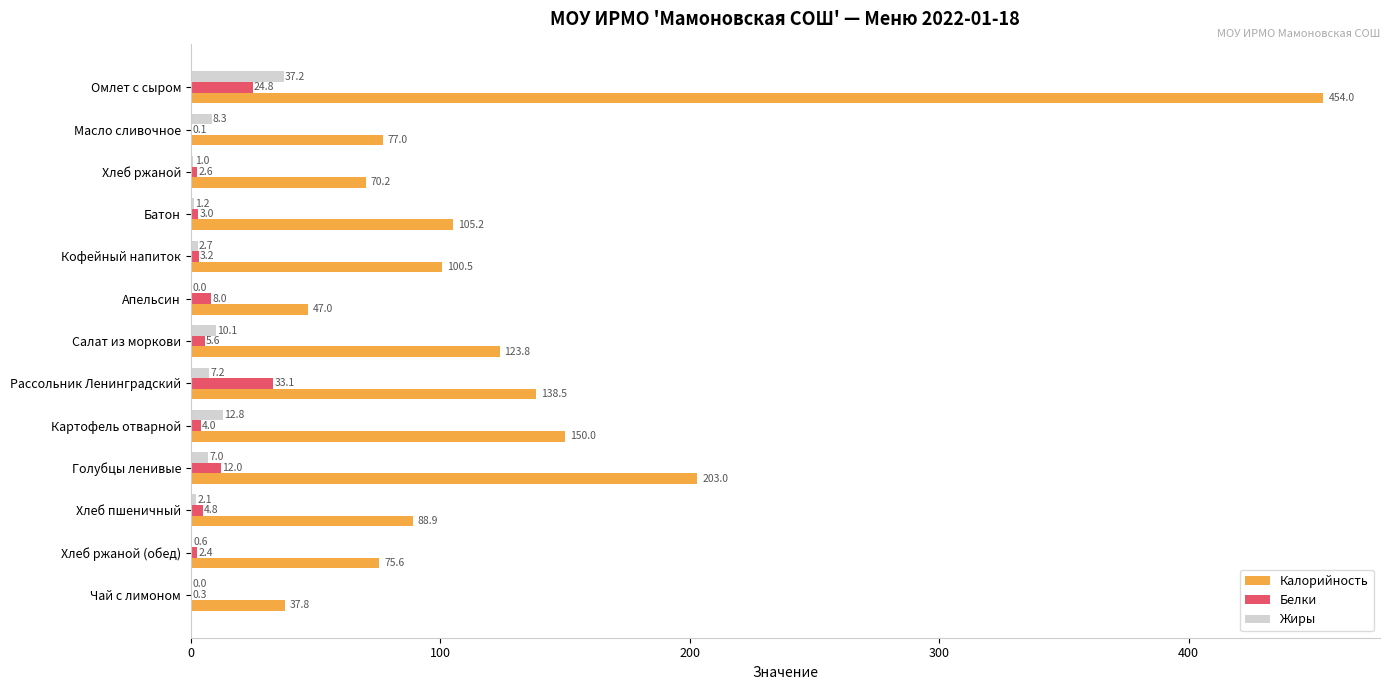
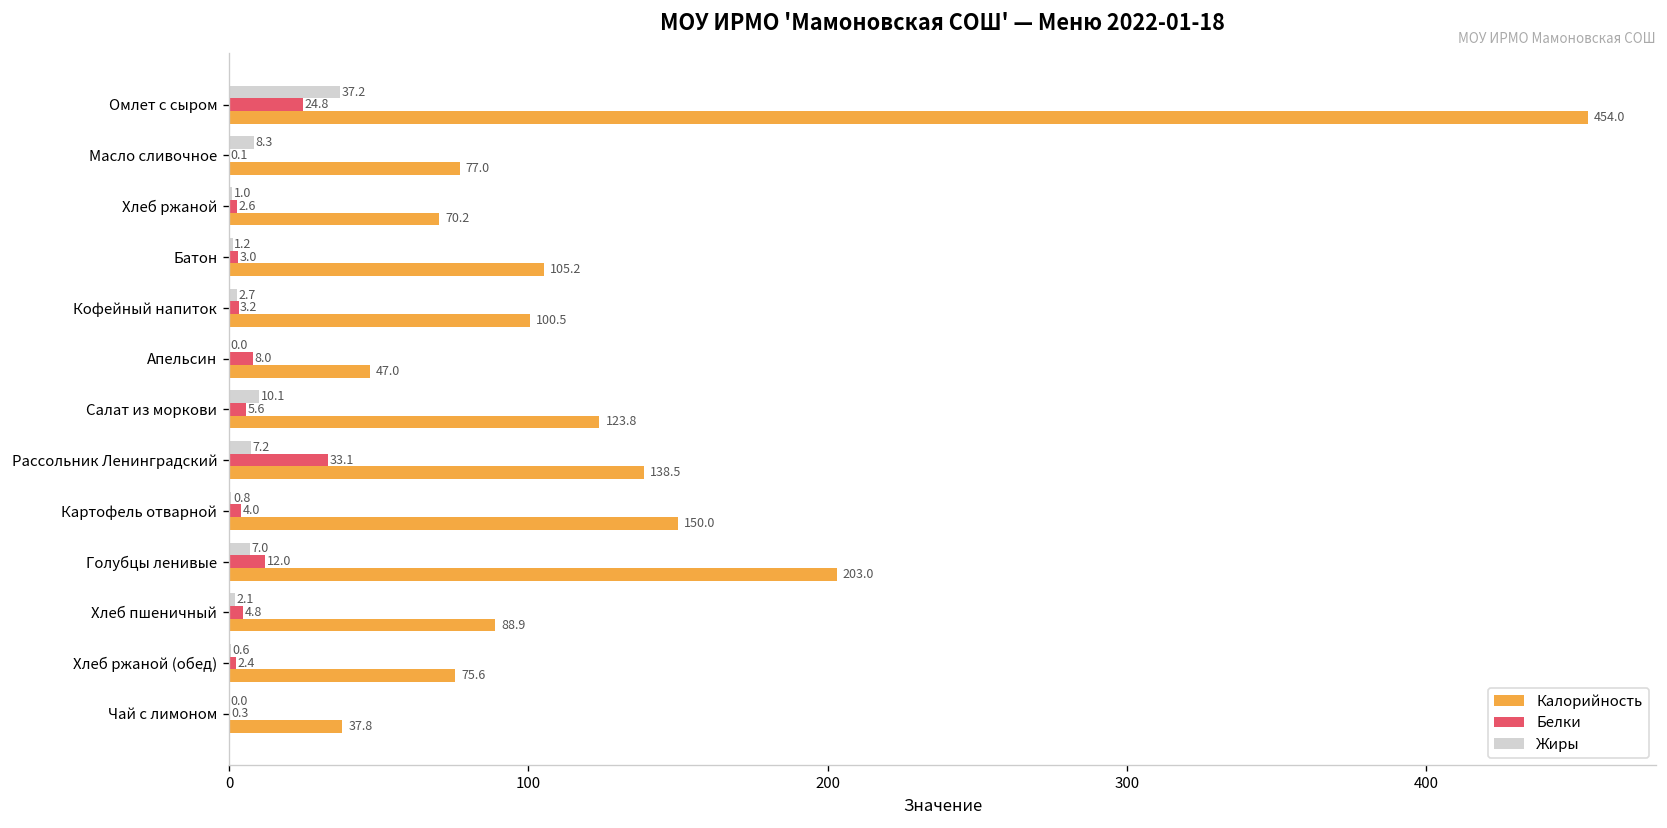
  {
    "Калорийность": {
      "Омлет с сыром": 454.0,
      "Масло сливочное": 77.0,
      "Хлеб ржаной": 70.2,
      "Батон": 105.2,
      "Кофейный напиток": 100.5,
      "Апельсин": 47.0,
      "Салат из моркови": 123.8,
      "Рассольник Ленинградский": 138.5,
      "Картофель отварной": 150.0,
      "Голубцы ленивые": 203.0,
      "Хлеб пшеничный": 88.9,
      "Хлеб ржаной (обед)": 75.6,
      "Чай с лимоном": 37.8
    },
    "Белки": {
      "Омлет с сыром": 24.8,
      "Масло сливочное": 0.1,
      "Хлеб ржаной": 2.6,
      "Батон": 3.0,
      "Кофейный напиток": 3.2,
      "Апельсин": 8.0,
      "Салат из моркови": 5.6,
      "Рассольник Ленинградский": 33.1,
      "Картофель отварной": 4.0,
      "Голубцы ленивые": 12.0,
      "Хлеб пшеничный": 4.8,
      "Хлеб ржаной (обед)": 2.4,
      "Чай с лимоном": 0.3
    },
    "Жиры": {
      "Омлет с сыром": 37.2,
      "Масло сливочное": 8.3,
      "Хлеб ржаной": 1.0,
      "Батон": 1.2,
      "Кофейный напиток": 2.7,
      "Апельсин": 0.0,
      "Салат из моркови": 10.1,
      "Рассольник Ленинградский": 7.2,
-     "Картофель отварной": 12.8,
+     "Картофель отварной": 0.8,
      "Голубцы ленивые": 7.0,
      "Хлеб пшеничный": 2.1,
      "Хлеб ржаной (обед)": 0.6,
      "Чай с лимоном": 0.0
    }
  }
